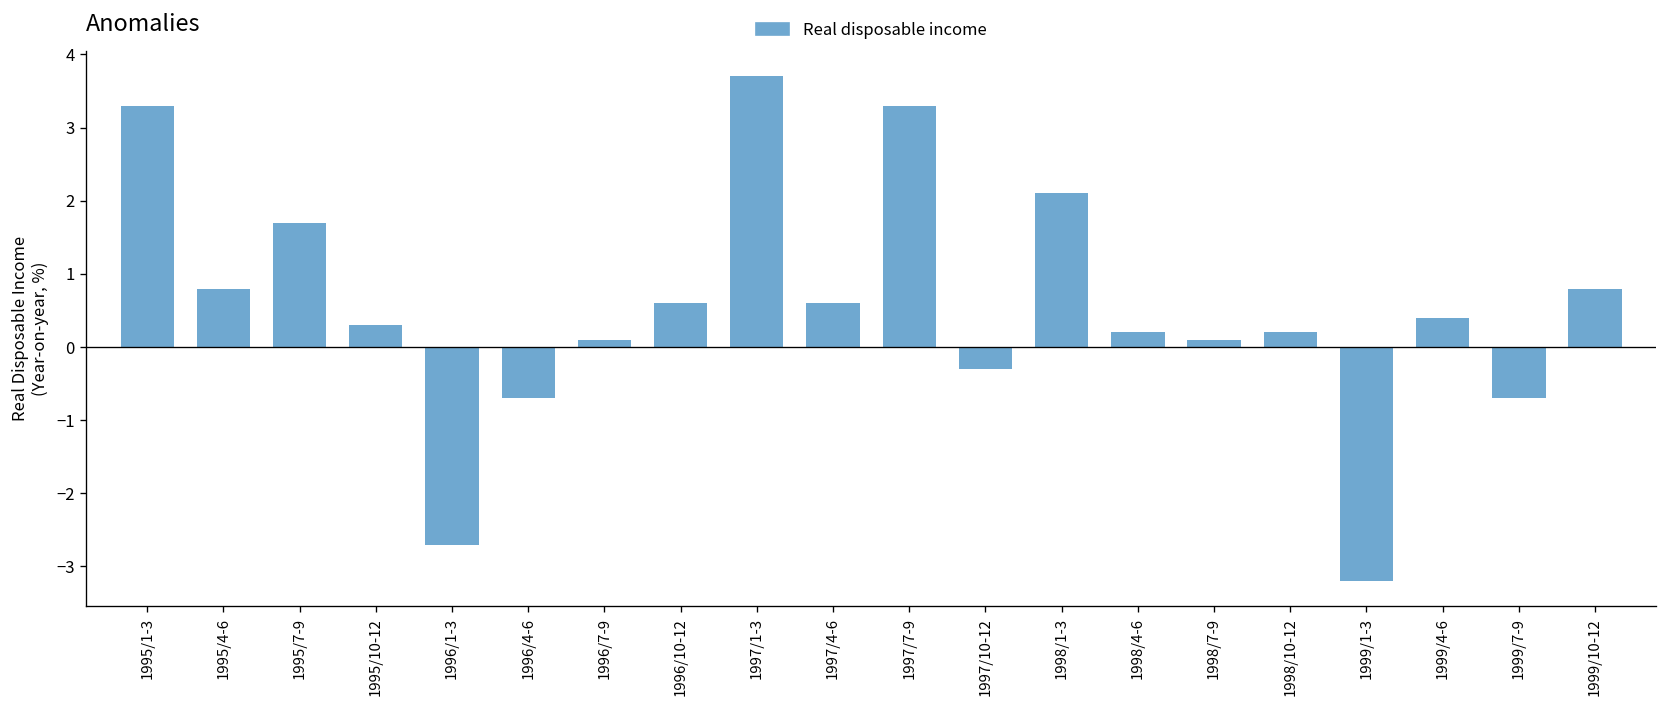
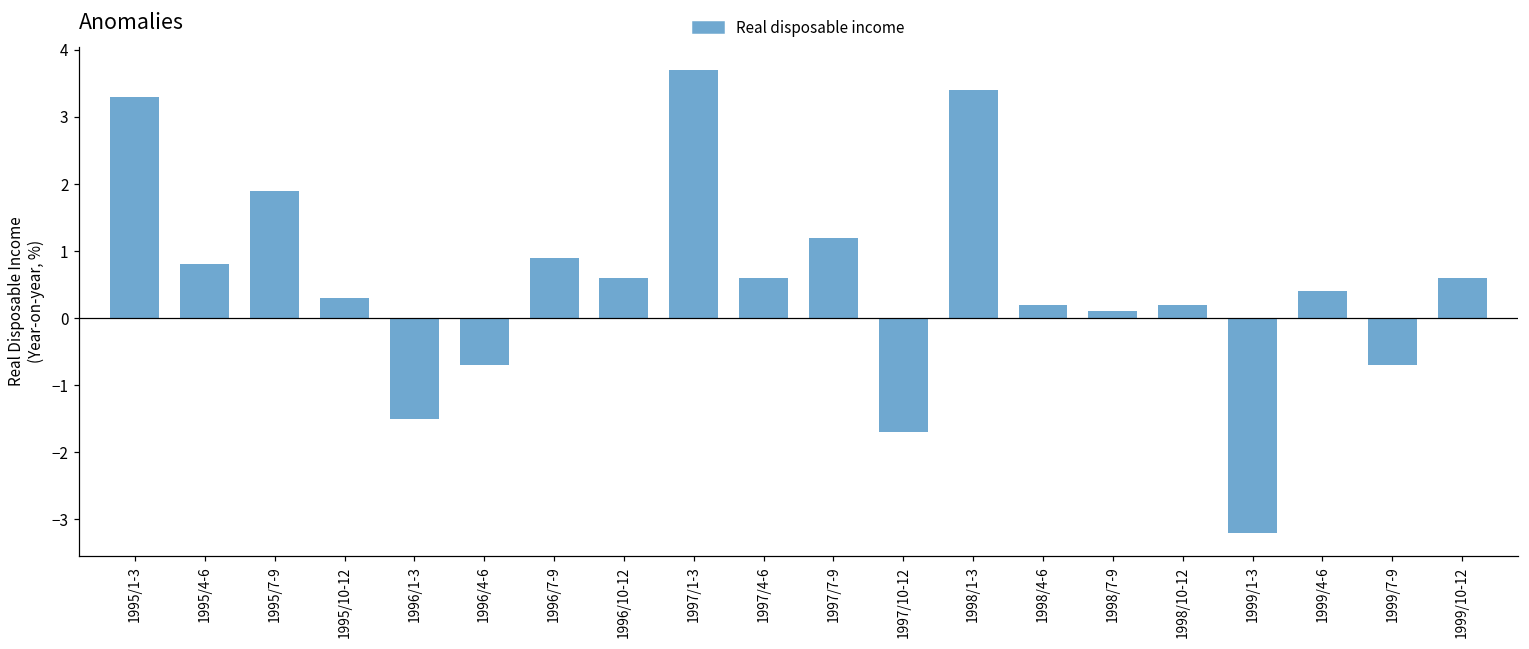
  {
    "1995/1-3": 3.3,
    "1995/4-6": 0.8,
-   "1995/7-9": 1.7,
+   "1995/7-9": 1.9,
    "1995/10-12": 0.3,
-   "1996/1-3": -2.7,
+   "1996/1-3": -1.5,
    "1996/4-6": -0.7,
-   "1996/7-9": 0.1,
+   "1996/7-9": 0.9,
    "1996/10-12": 0.6,
    "1997/1-3": 3.7,
    "1997/4-6": 0.6,
-   "1997/7-9": 3.3,
-   "1997/10-12": -0.3,
-   "1998/1-3": 2.1,
+   "1997/7-9": 1.2,
+   "1997/10-12": -1.7,
+   "1998/1-3": 3.4,
    "1998/4-6": 0.2,
    "1998/7-9": 0.1,
    "1998/10-12": 0.2,
    "1999/1-3": -3.2,
    "1999/4-6": 0.4,
    "1999/7-9": -0.7,
-   "1999/10-12": 0.8
+   "1999/10-12": 0.6
  }
